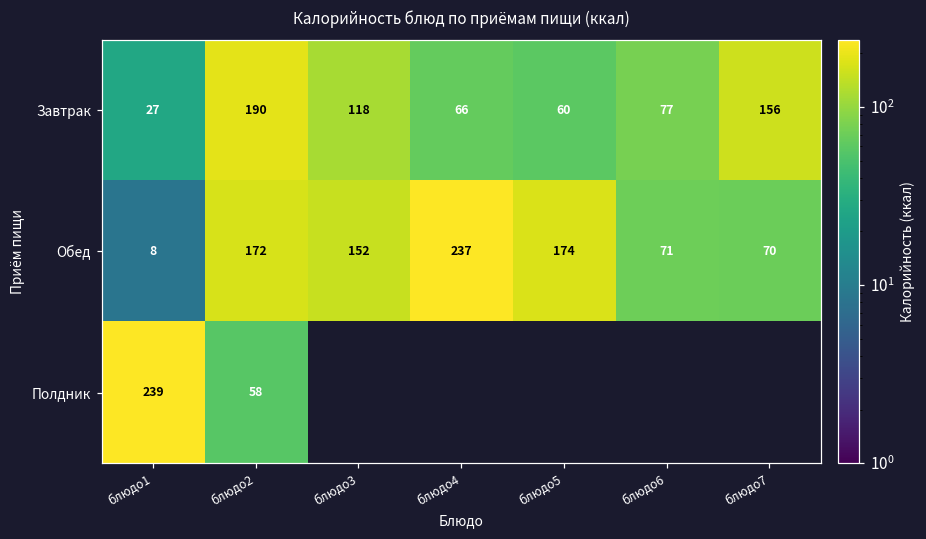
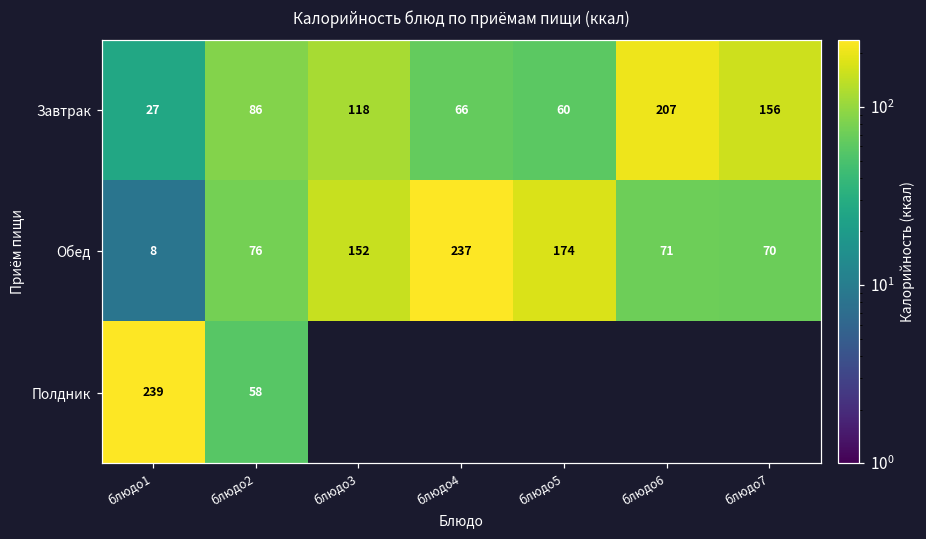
  {
    "Завтрак": {
      "блюдо1": 27,
-     "блюдо2": 190,
+     "блюдо2": 86,
      "блюдо3": 118,
      "блюдо4": 66,
      "блюдо5": 60,
-     "блюдо6": 77,
+     "блюдо6": 207,
      "блюдо7": 156
    },
    "Обед": {
      "блюдо1": 8,
-     "блюдо2": 172,
+     "блюдо2": 76,
      "блюдо3": 152,
      "блюдо4": 237,
      "блюдо5": 174,
      "блюдо6": 71,
      "блюдо7": 70
    },
    "Полдник": {
      "блюдо1": 239,
      "блюдо2": 58
    }
  }
